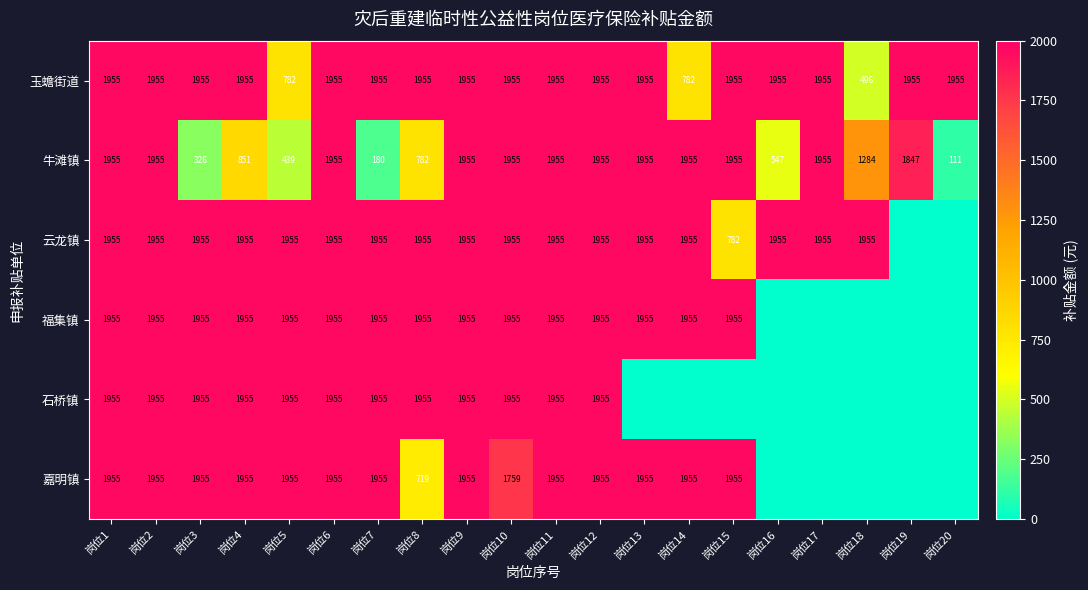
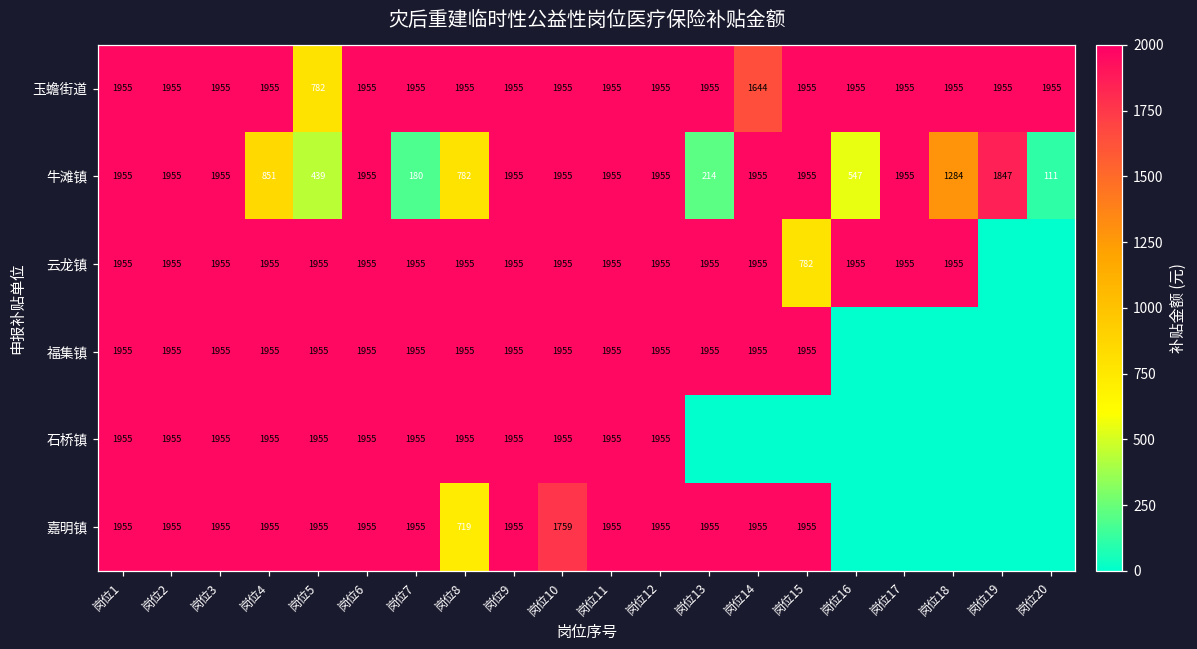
  {
    "玉蟾街道": {
      "岗位1": 1955,
      "岗位2": 1955,
      "岗位3": 1955,
      "岗位4": 1955,
      "岗位5": 782,
      "岗位6": 1955,
      "岗位7": 1955,
      "岗位8": 1955,
      "岗位9": 1955,
      "岗位10": 1955,
      "岗位11": 1955,
      "岗位12": 1955,
      "岗位13": 1955,
-     "岗位14": 782,
+     "岗位14": 1644,
      "岗位15": 1955,
      "岗位16": 1955,
      "岗位17": 1955,
-     "岗位18": 496,
+     "岗位18": 1955,
      "岗位19": 1955,
      "岗位20": 1955
    },
    "牛滩镇": {
      "岗位1": 1955,
      "岗位2": 1955,
-     "岗位3": 326,
+     "岗位3": 1955,
      "岗位4": 851,
      "岗位5": 439,
      "岗位6": 1955,
      "岗位7": 180,
      "岗位8": 782,
      "岗位9": 1955,
      "岗位10": 1955,
      "岗位11": 1955,
      "岗位12": 1955,
-     "岗位13": 1955,
+     "岗位13": 214,
      "岗位14": 1955,
      "岗位15": 1955,
      "岗位16": 547,
      "岗位17": 1955,
      "岗位18": 1284,
      "岗位19": 1847,
      "岗位20": 111
    },
    "云龙镇": {
      "岗位1": 1955,
      "岗位2": 1955,
      "岗位3": 1955,
      "岗位4": 1955,
      "岗位5": 1955,
      "岗位6": 1955,
      "岗位7": 1955,
      "岗位8": 1955,
      "岗位9": 1955,
      "岗位10": 1955,
      "岗位11": 1955,
      "岗位12": 1955,
      "岗位13": 1955,
      "岗位14": 1955,
      "岗位15": 782,
      "岗位16": 1955,
      "岗位17": 1955,
      "岗位18": 1955
    },
    "福集镇": {
      "岗位1": 1955,
      "岗位2": 1955,
      "岗位3": 1955,
      "岗位4": 1955,
      "岗位5": 1955,
      "岗位6": 1955,
      "岗位7": 1955,
      "岗位8": 1955,
      "岗位9": 1955,
      "岗位10": 1955,
      "岗位11": 1955,
      "岗位12": 1955,
      "岗位13": 1955,
      "岗位14": 1955,
      "岗位15": 1955
    },
    "石桥镇": {
      "岗位1": 1955,
      "岗位2": 1955,
      "岗位3": 1955,
      "岗位4": 1955,
      "岗位5": 1955,
      "岗位6": 1955,
      "岗位7": 1955,
      "岗位8": 1955,
      "岗位9": 1955,
      "岗位10": 1955,
      "岗位11": 1955,
      "岗位12": 1955
    },
    "嘉明镇": {
      "岗位1": 1955,
      "岗位2": 1955,
      "岗位3": 1955,
      "岗位4": 1955,
      "岗位5": 1955,
      "岗位6": 1955,
      "岗位7": 1955,
      "岗位8": 719,
      "岗位9": 1955,
      "岗位10": 1759,
      "岗位11": 1955,
      "岗位12": 1955,
      "岗位13": 1955,
      "岗位14": 1955,
      "岗位15": 1955
    }
  }
